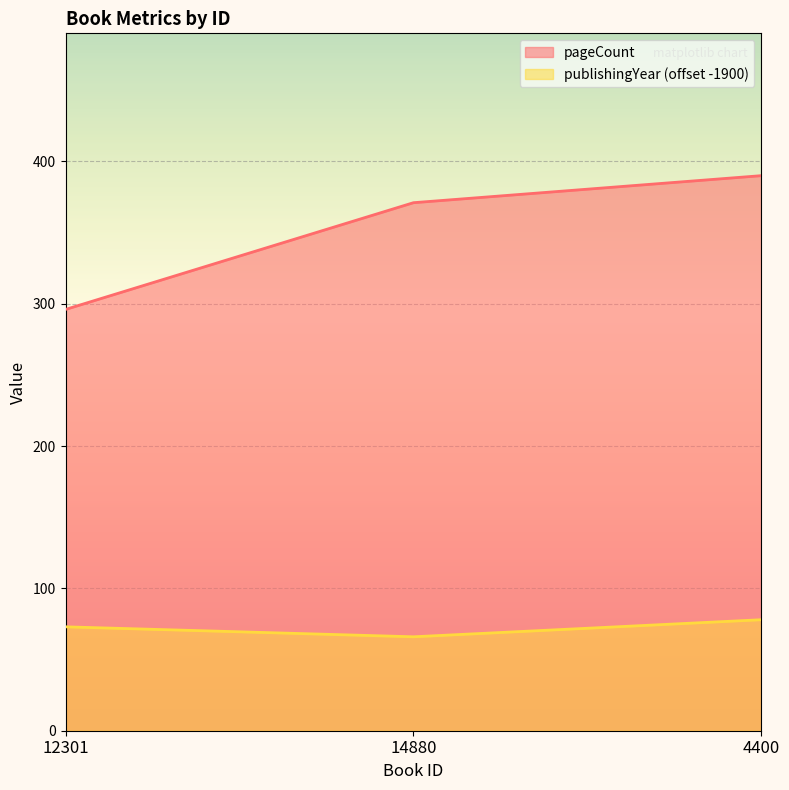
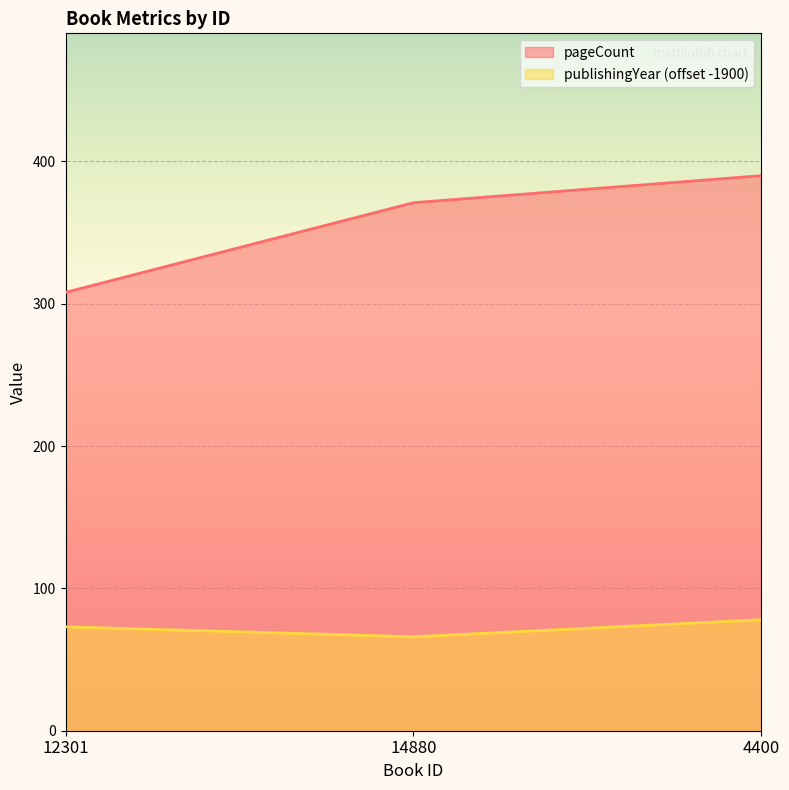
  {
    "pageCount": {
-     "12301": 296,
+     "12301": 308,
      "14880": 371,
      "4400": 390
    },
    "publishingYear (offset -1900)": {
      "12301": 73,
      "14880": 66,
      "4400": 78
    }
  }
